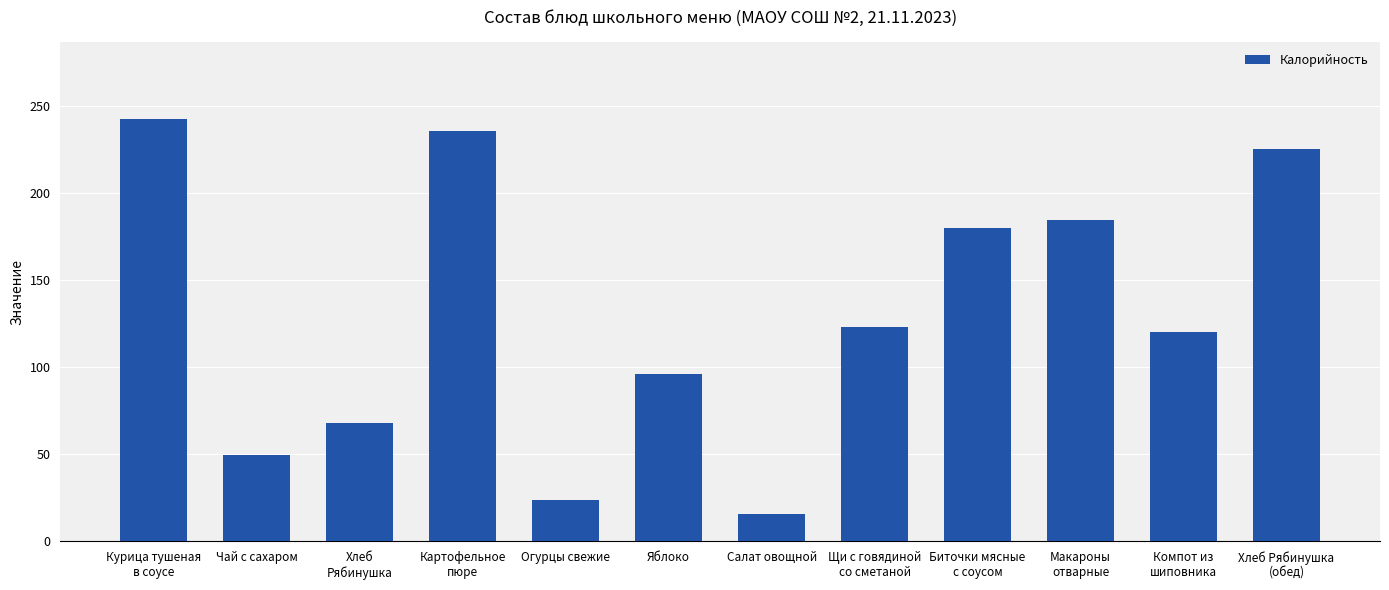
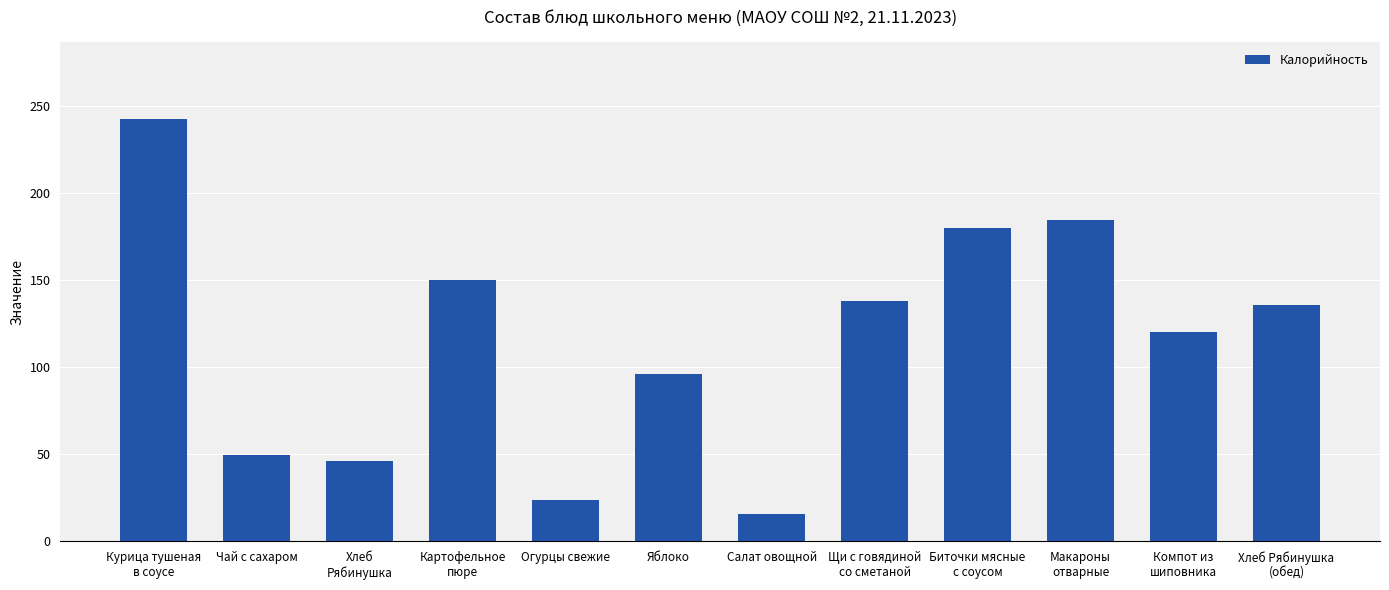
  {
    "Курица тушеная в соусе": 243,
    "Чай с сахаром": 50,
-   "Хлеб Рябинушка": 68,
-   "Картофельное пюре": 235,
+   "Хлеб Рябинушка": 46,
+   "Картофельное пюре": 150,
    "Огурцы свежие": 24,
    "Яблоко": 96,
    "Салат овощной": 16,
-   "Щи с говядиной со сметаной": 123,
+   "Щи с говядиной со сметаной": 138,
    "Биточки мясные с соусом": 180,
    "Макароны отварные": 185,
    "Компот из шиповника": 120,
-   "Хлеб Рябинушка (обед)": 225
+   "Хлеб Рябинушка (обед)": 136
  }
